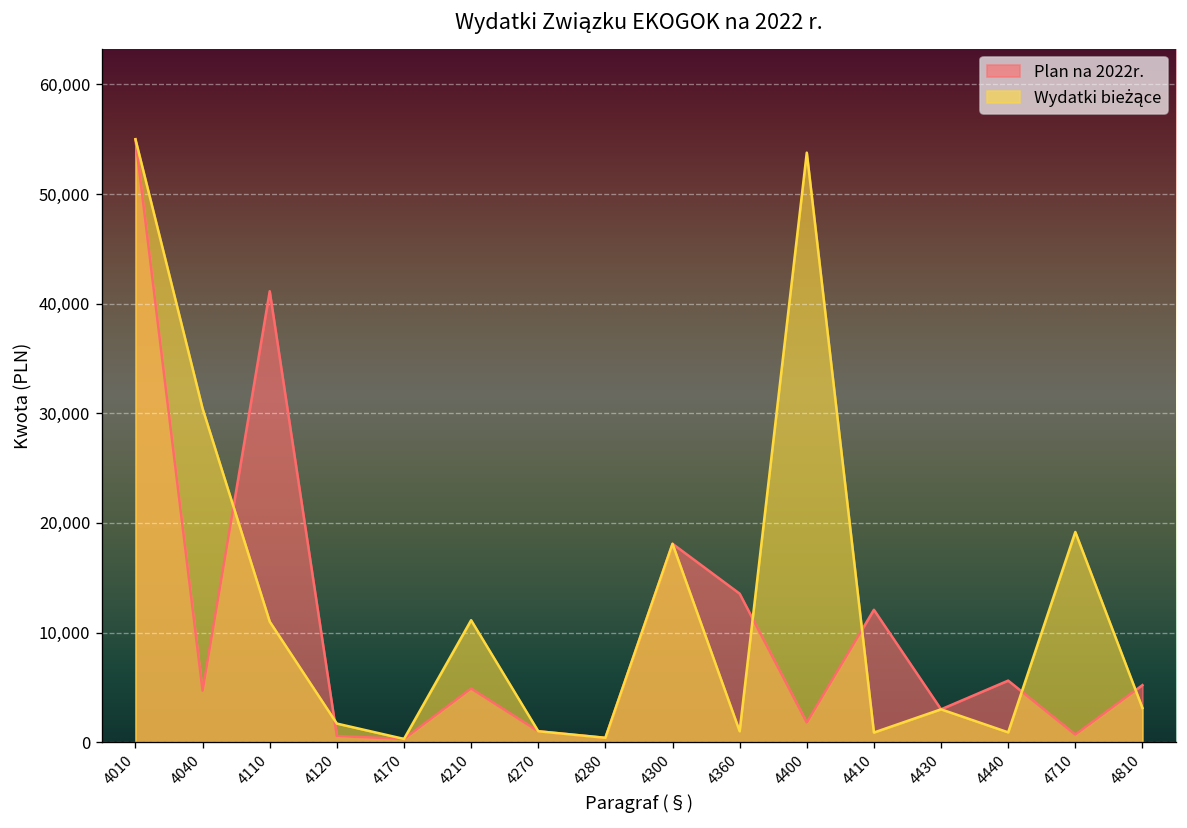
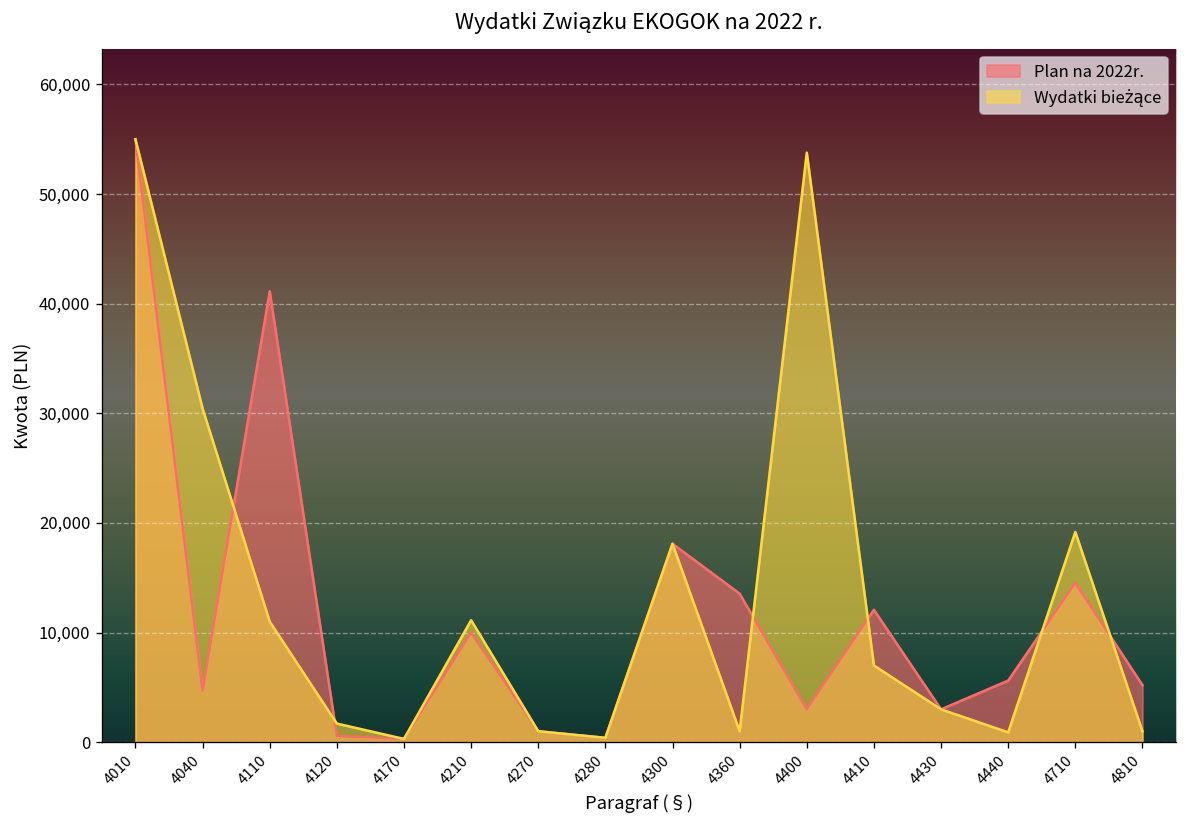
  {
    "Plan na 2022r.": {
      "4040": "5,000",
      "4110": "41,000",
      "4120": "1,000",
-     "4210": "5,000",
+     "4210": "10,000",
      "4360": "14,000",
-     "4400": "2,000",
+     "4400": "3,000",
      "4410": "12,000",
      "4440": "6,000",
-     "4710": "1,000",
+     "4710": "15,000",
      "4810": "5,000"
    },
    "Wydatki bieżące": {
      "4040": "30,000",
      "4110": "11,000",
      "4120": "2,000",
      "4210": "11,000",
      "4360": "1,000",
      "4400": "54,000",
-     "4410": "1,000",
+     "4410": "7,000",
      "4440": "1,000",
      "4710": "19,000",
-     "4810": "3,000"
+     "4810": "1,000"
    }
  }
